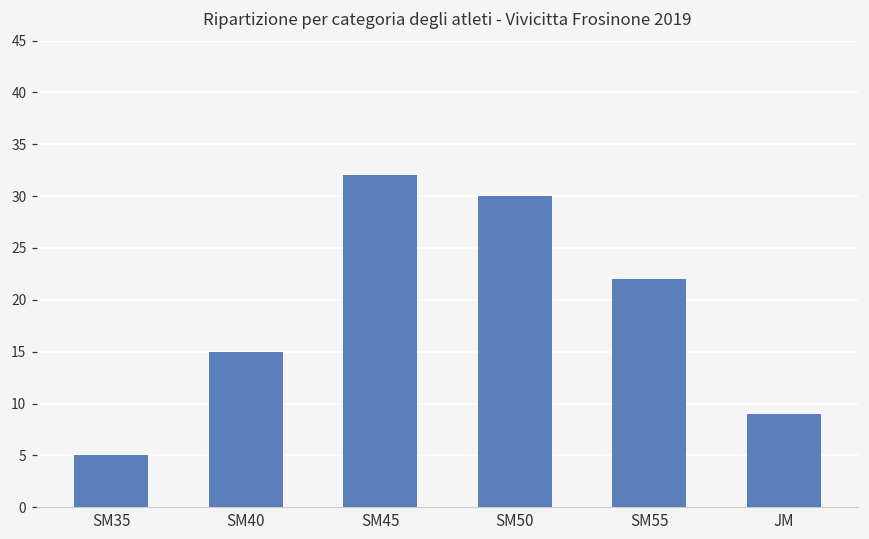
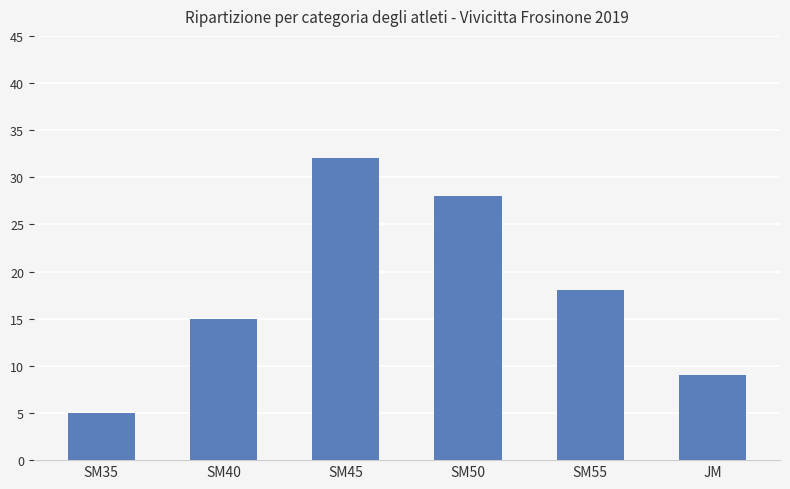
  {
    "SM35": 5,
    "SM40": 15,
    "SM45": 32,
-   "SM50": 30,
-   "SM55": 22,
+   "SM50": 28,
+   "SM55": 18,
    "JM": 9
  }
